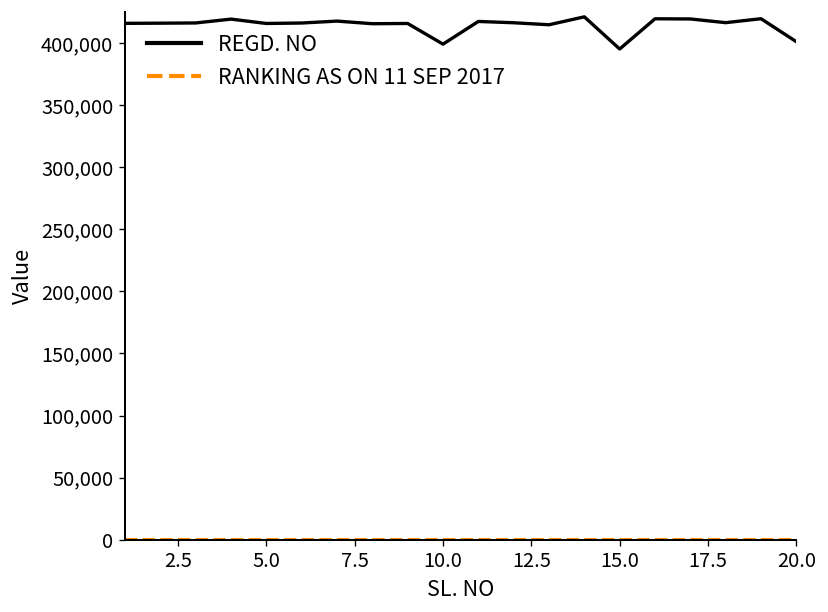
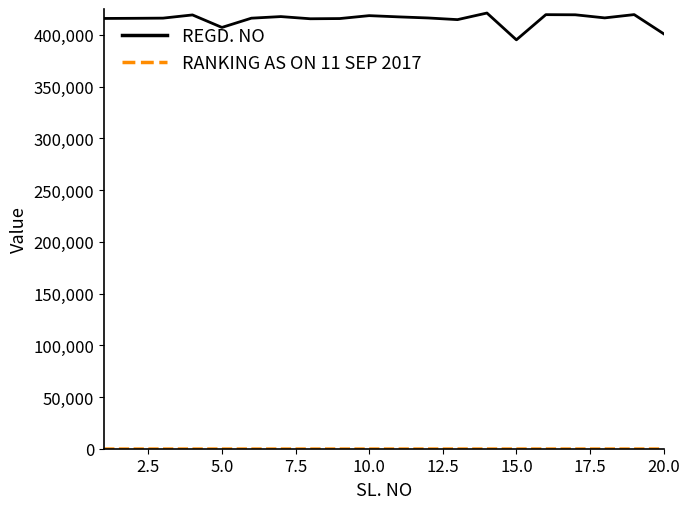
  {
    "REGD. NO": {
-     "5.0": "416,000",
-     "10.0": "399,000",
+     "5.0": "407,000",
+     "10.0": "419,000",
      "15.0": "395,000",
      "20.0": "401,000"
    },
    "RANKING AS ON 11 SEP 2017": {
      "5.0": "0",
      "10.0": "0",
      "15.0": "0",
      "20.0": "0"
    }
  }
